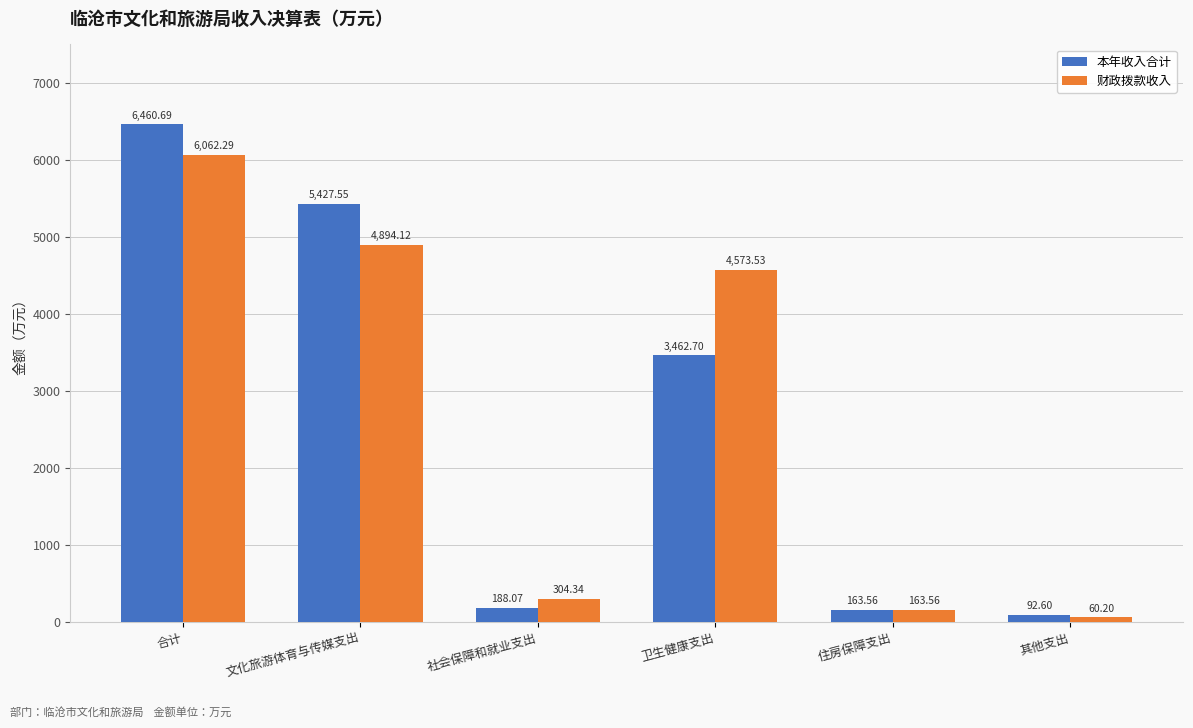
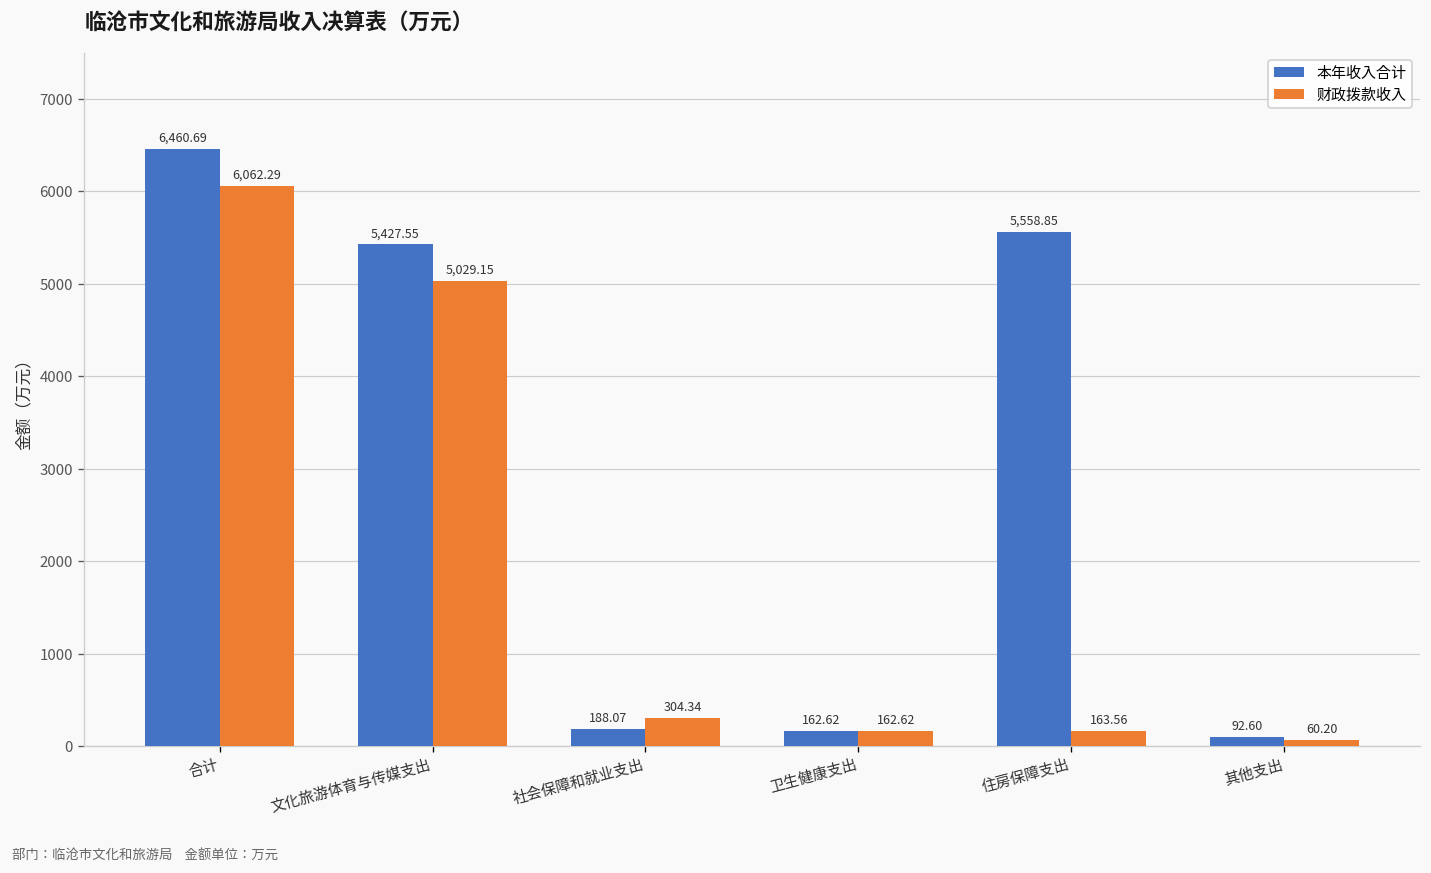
  {
    "本年收入合计": {
      "合计": "6,460.69",
      "文化旅游体育与传媒支出": "5,427.55",
      "社会保障和就业支出": "188.07",
-     "卫生健康支出": "3,462.70",
-     "住房保障支出": "163.56",
+     "卫生健康支出": "162.62",
+     "住房保障支出": "5,558.85",
      "其他支出": "92.60"
    },
    "财政拨款收入": {
      "合计": "6,062.29",
-     "文化旅游体育与传媒支出": "4,894.12",
+     "文化旅游体育与传媒支出": "5,029.15",
      "社会保障和就业支出": "304.34",
-     "卫生健康支出": "4,573.53",
+     "卫生健康支出": "162.62",
      "住房保障支出": "163.56",
      "其他支出": "60.20"
    }
  }
